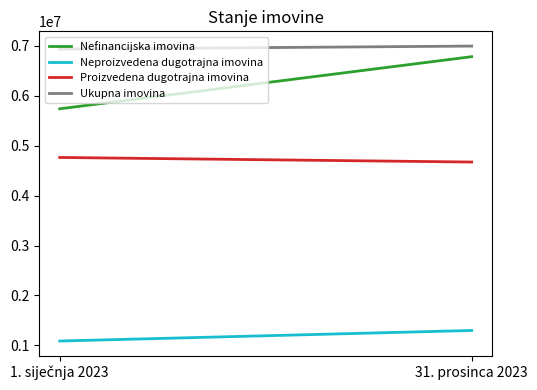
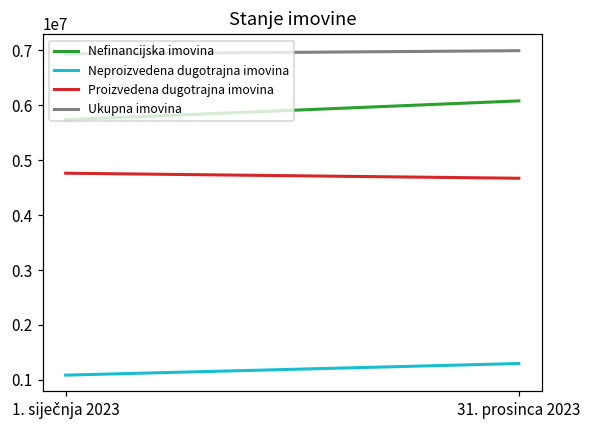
  {
    "Nefinancijska imovina": {
      "1. siječnja 2023": 5700000,
-     "31. prosinca 2023": 6800000
+     "31. prosinca 2023": 6100000
    },
    "Neproizvedena dugotrajna imovina": {
      "1. siječnja 2023": 1100000,
      "31. prosinca 2023": 1300000
    },
    "Proizvedena dugotrajna imovina": {
      "1. siječnja 2023": 4800000,
      "31. prosinca 2023": 4700000
    },
    "Ukupna imovina": {
      "31. prosinca 2023": 7000000
    }
  }
